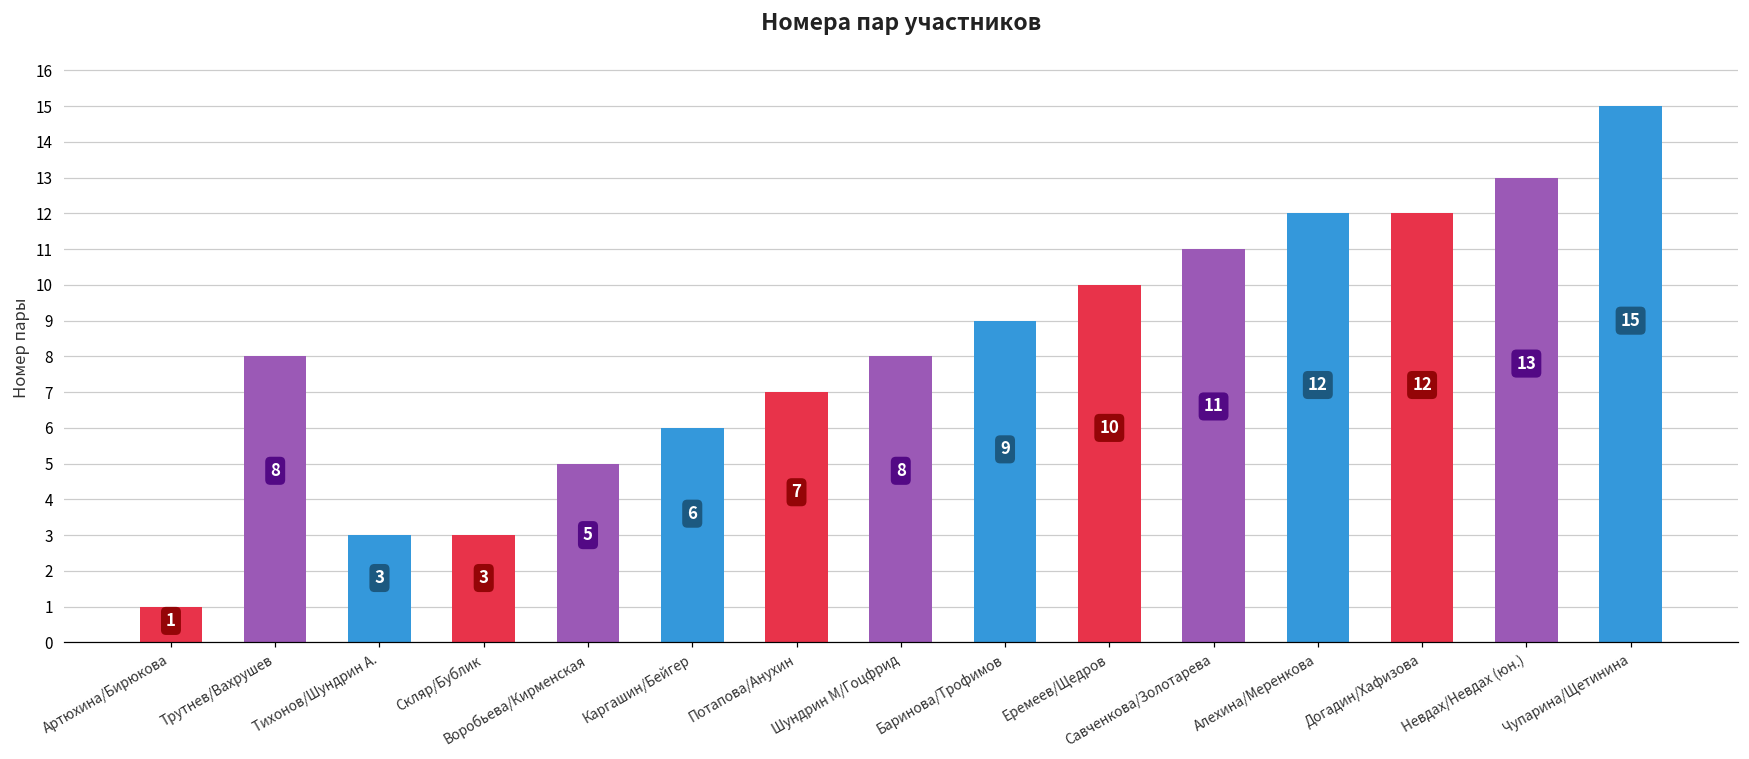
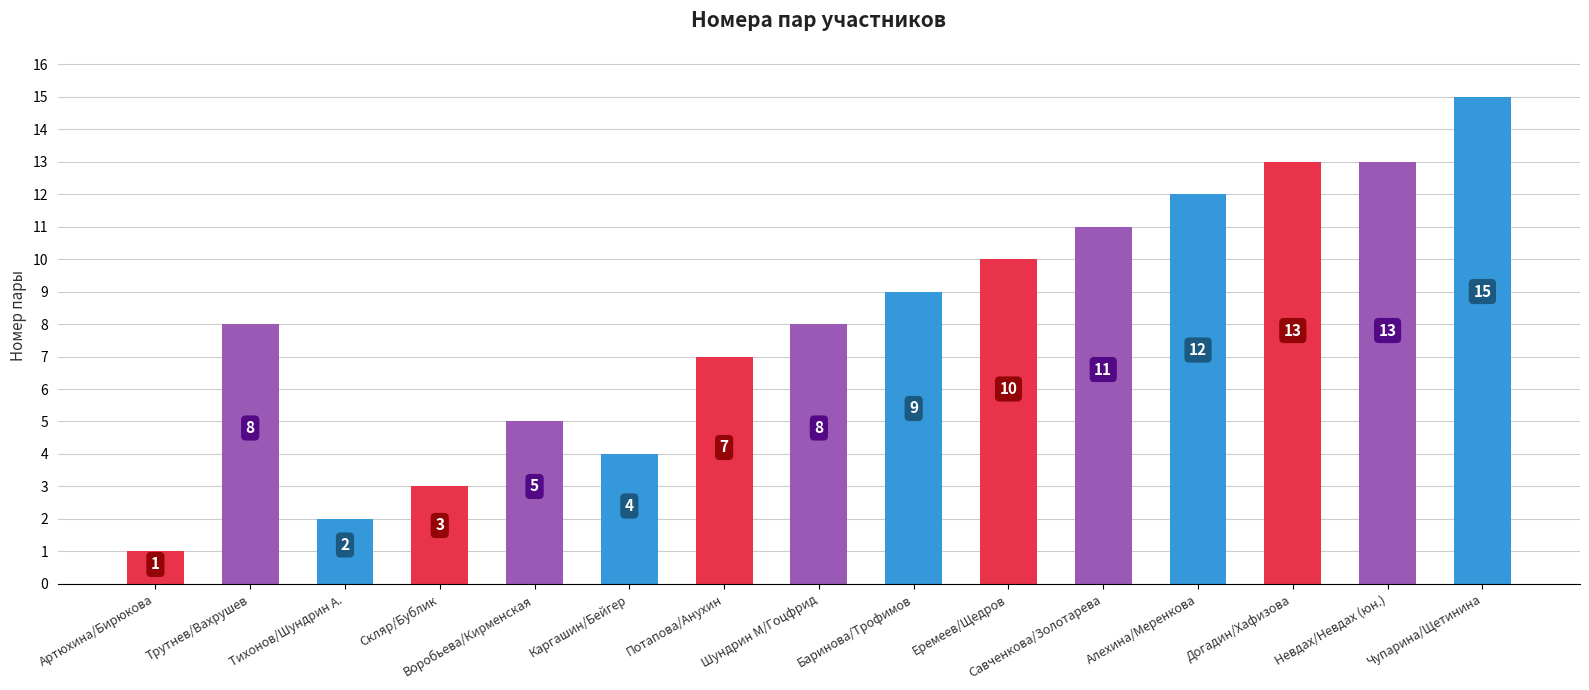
  {
-   "Тихонов/Шундрин А.": 3,
-   "Каргашин/Бейгер": 6,
-   "Догадин/Хафизова": 12
+   "Тихонов/Шундрин А.": 2,
+   "Каргашин/Бейгер": 4,
+   "Догадин/Хафизова": 13
  }
